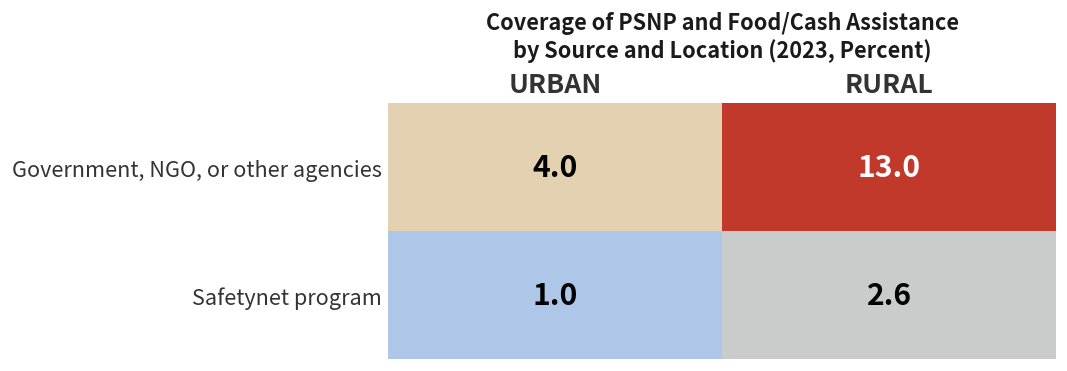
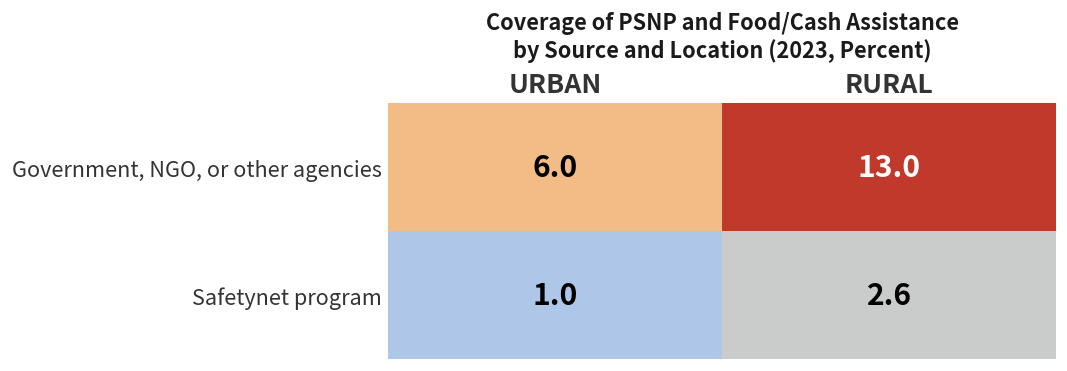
  {
    "Government, NGO, or other agencies": {
-     "URBAN": 4.0,
+     "URBAN": 6.0,
      "RURAL": 13.0
    },
    "Safetynet program": {
      "URBAN": 1.0,
      "RURAL": 2.6
    }
  }
